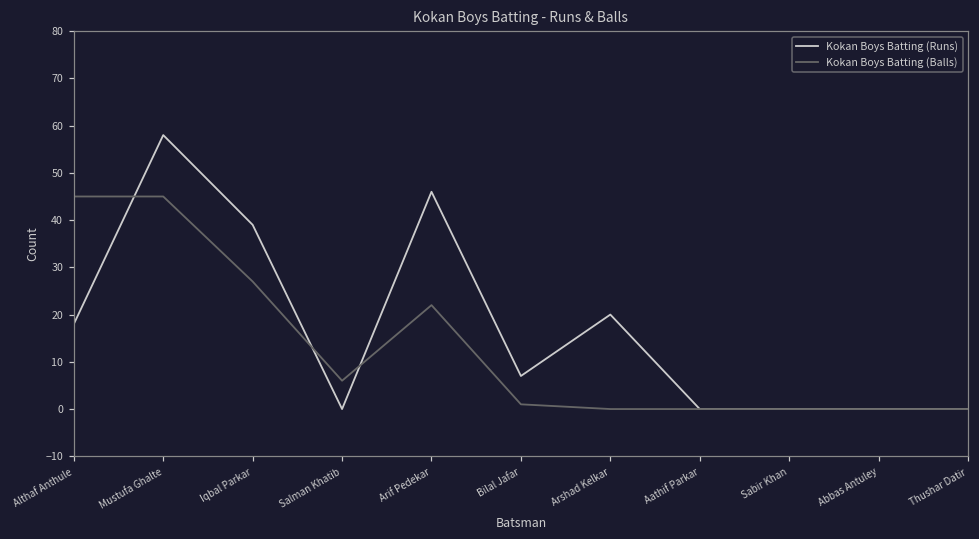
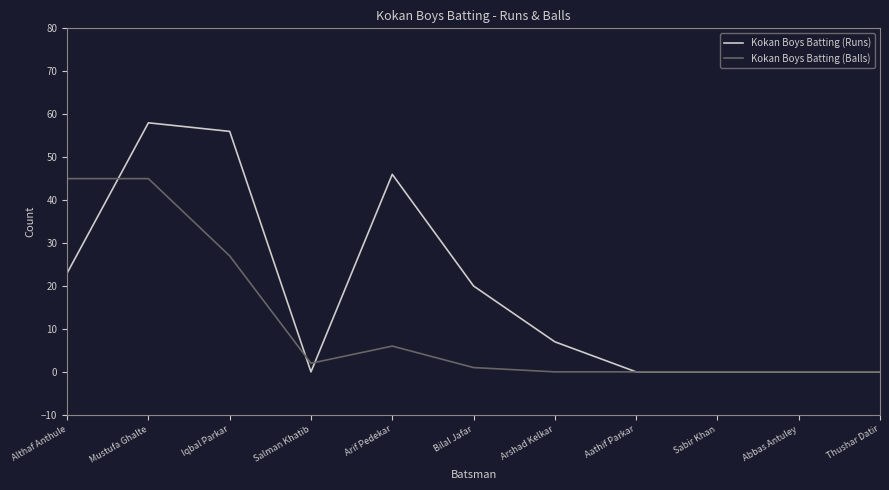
  {
    "Kokan Boys Batting (Runs)": {
-     "Althaf Anthule": 18,
+     "Althaf Anthule": 23,
      "Mustufa Ghalte": 58,
-     "Iqbal Parkar": 39,
+     "Iqbal Parkar": 56,
      "Salman Khatib": 0,
      "Arif Pedekar": 46,
-     "Bilal Jafar": 7,
-     "Arshad Kelkar": 20
+     "Bilal Jafar": 20,
+     "Arshad Kelkar": 7
    },
    "Kokan Boys Batting (Balls)": {
      "Althaf Anthule": 45,
      "Mustufa Ghalte": 45,
      "Iqbal Parkar": 27,
-     "Salman Khatib": 6,
-     "Arif Pedekar": 22,
+     "Salman Khatib": 2,
+     "Arif Pedekar": 6,
      "Bilal Jafar": 1,
      "Arshad Kelkar": 0
    }
  }
